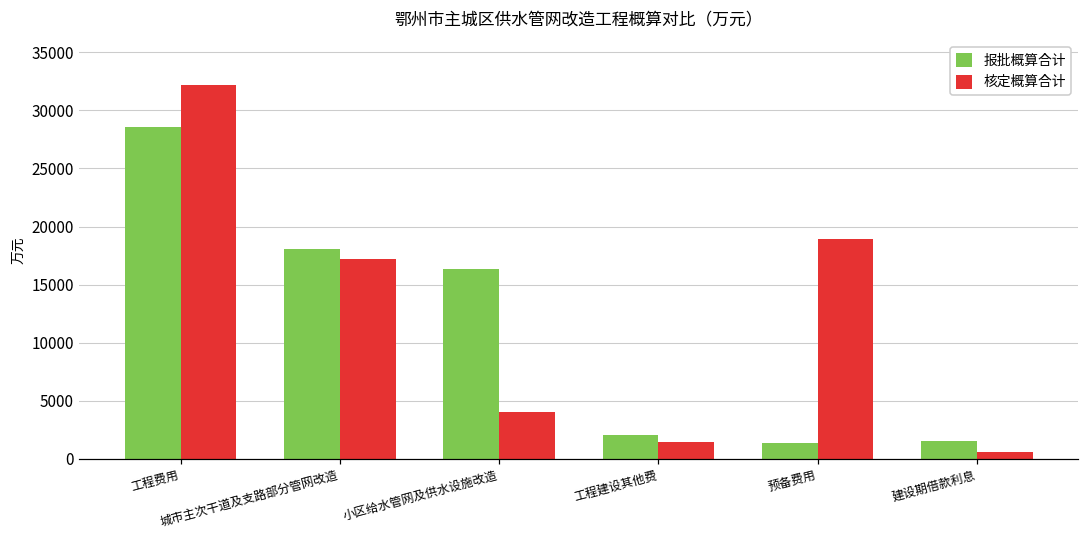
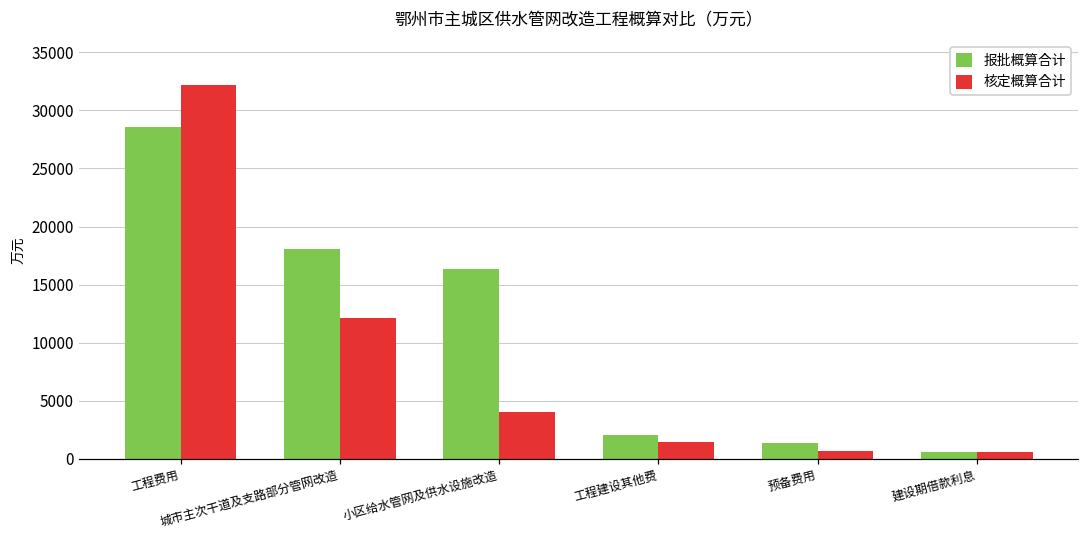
  {
    "报批概算合计": {
      "工程费用": 28600,
      "城市主次干道及支路部分管网改造": 18100,
      "小区给水管网及供水设施改造": 16300,
      "工程建设其他费": 2000,
      "预备费用": 1300,
-     "建设期借款利息": 1600
+     "建设期借款利息": 600
    },
    "核定概算合计": {
      "工程费用": 32200,
-     "城市主次干道及支路部分管网改造": 17200,
+     "城市主次干道及支路部分管网改造": 12200,
      "小区给水管网及供水设施改造": 4000,
      "工程建设其他费": 1400,
-     "预备费用": 18900,
+     "预备费用": 700,
      "建设期借款利息": 600
    }
  }
